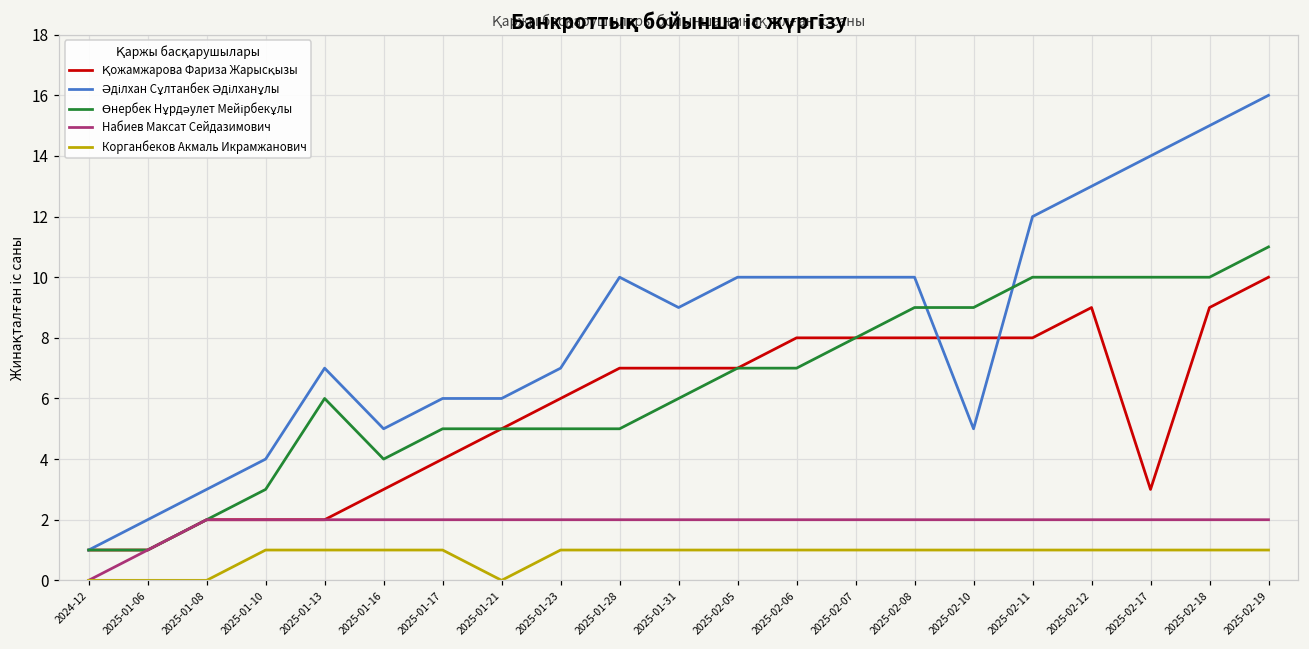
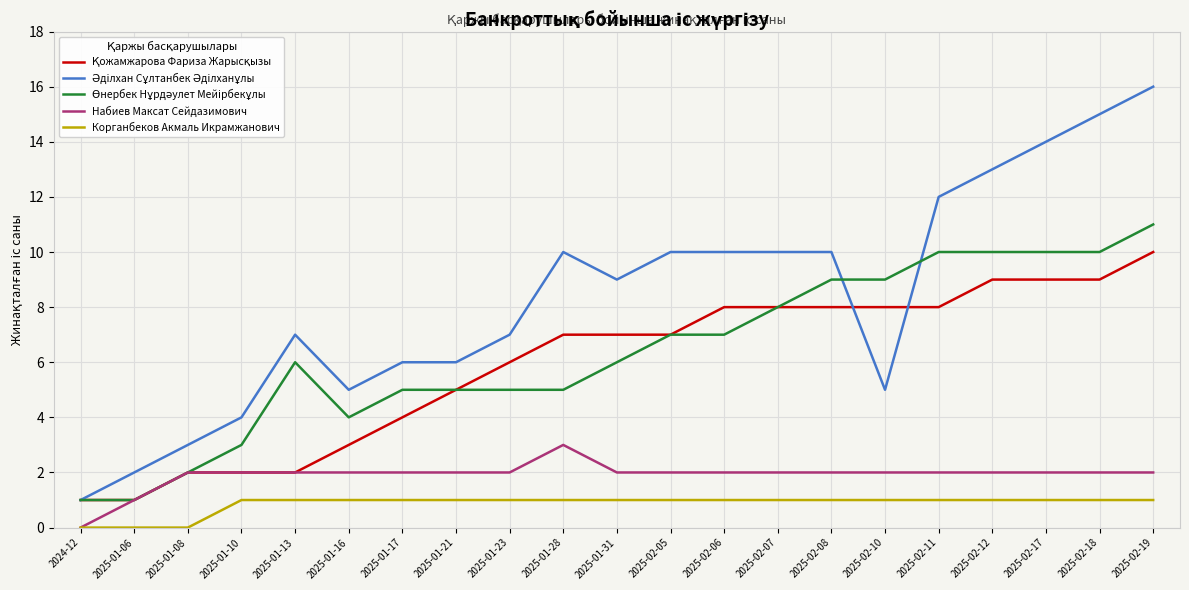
  {
    "Қожамжарова Фариза Жарысқызы": {
      "2025-01-16": 3,
      "2025-01-17": 4,
      "2025-01-23": 6,
      "2025-01-28": 7,
      "2025-01-31": 7,
      "2025-02-06": 8,
      "2025-02-08": 8,
      "2025-02-10": 8,
      "2025-02-11": 8,
      "2025-02-12": 9,
-     "2025-02-17": 3,
+     "2025-02-17": 9,
      "2025-02-18": 9,
      "2025-02-19": 10
    },
    "Әділхан Сұлтанбек Әділханұлы": {
      "2025-01-06": 2,
      "2025-01-08": 3,
      "2025-01-10": 4,
      "2025-01-13": 7,
      "2025-01-16": 5,
      "2025-01-17": 6,
      "2025-01-21": 6,
      "2025-01-23": 7,
      "2025-01-28": 10,
      "2025-01-31": 9,
      "2025-02-05": 10,
      "2025-02-06": 10,
      "2025-02-07": 10,
      "2025-02-08": 10,
      "2025-02-10": 5,
      "2025-02-11": 12,
      "2025-02-12": 13,
      "2025-02-17": 14,
      "2025-02-18": 15,
      "2025-02-19": 16
    },
    "Өнербек Нұрдәулет Мейірбекұлы": {
      "2025-01-10": 3,
      "2025-01-13": 6,
      "2025-01-16": 4,
      "2025-01-17": 5,
      "2025-01-23": 5,
      "2025-01-28": 5,
      "2025-01-31": 6,
      "2025-02-06": 7,
      "2025-02-08": 9,
      "2025-02-10": 9,
      "2025-02-11": 10,
      "2025-02-12": 10,
      "2025-02-17": 10,
      "2025-02-18": 10,
      "2025-02-19": 11
    },
    "Набиев Максат Сейдазимович": {
      "2025-01-16": 2,
      "2025-01-17": 2,
      "2025-01-21": 2,
      "2025-01-23": 2,
-     "2025-01-28": 2,
+     "2025-01-28": 3,
      "2025-01-31": 2,
      "2025-02-05": 2,
      "2025-02-06": 2,
      "2025-02-07": 2,
      "2025-02-08": 2,
      "2025-02-10": 2,
      "2025-02-11": 2,
      "2025-02-12": 2,
      "2025-02-17": 2,
      "2025-02-18": 2,
      "2025-02-19": 2
    },
    "Корганбеков Акмаль Икрамжанович": {
      "2025-01-06": 0,
      "2025-01-08": 0,
      "2025-01-10": 1,
      "2025-01-13": 1,
      "2025-01-16": 1,
      "2025-01-17": 1,
-     "2025-01-21": 0,
+     "2025-01-21": 1,
      "2025-01-23": 1,
      "2025-01-28": 1,
      "2025-01-31": 1,
      "2025-02-05": 1,
      "2025-02-06": 1,
      "2025-02-07": 1,
      "2025-02-08": 1,
      "2025-02-10": 1,
      "2025-02-11": 1,
      "2025-02-12": 1,
      "2025-02-17": 1,
      "2025-02-18": 1,
      "2025-02-19": 1
    }
  }
